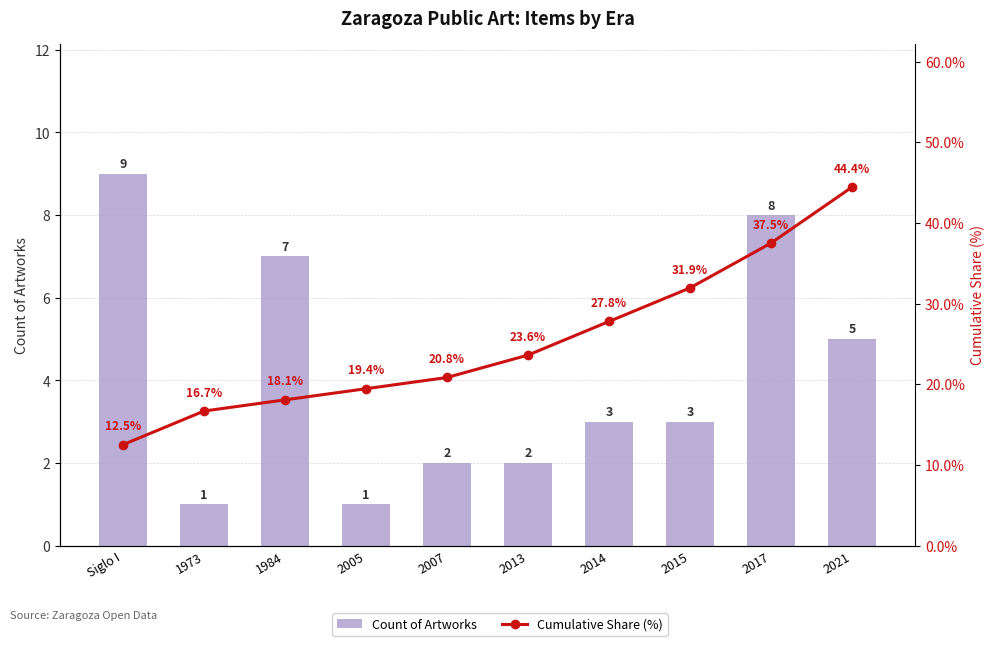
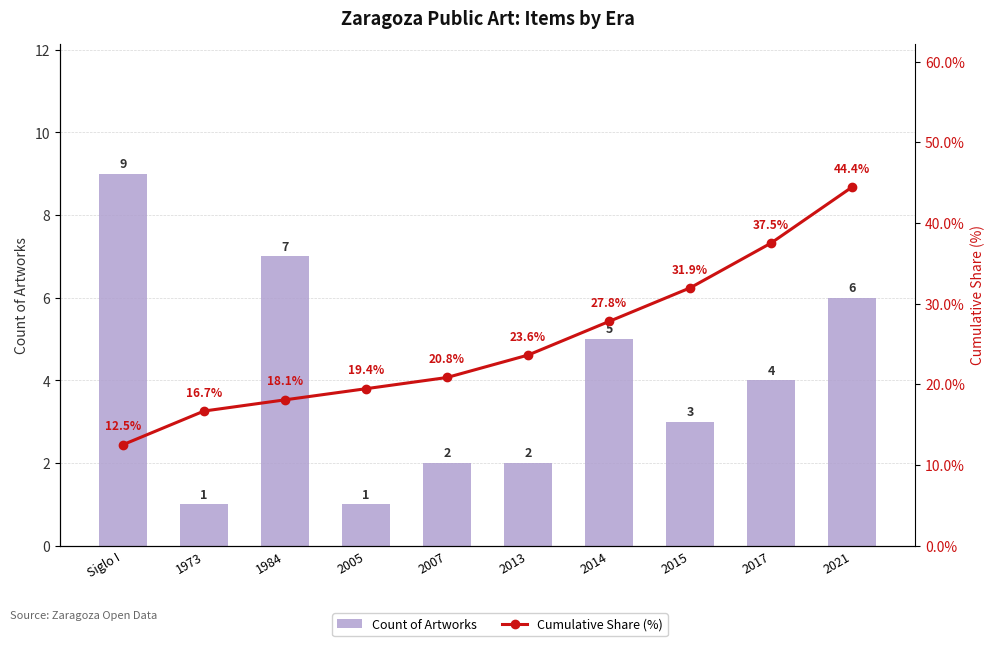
  {
    "Count of Artworks": {
      "Siglo I": "9",
      "1973": "1",
      "1984": "7",
      "2005": "1",
      "2007": "2",
      "2013": "2",
-     "2014": "3",
+     "2014": "5",
      "2015": "3",
-     "2017": "8",
-     "2021": "5"
+     "2017": "4",
+     "2021": "6"
    },
    "Cumulative Share (%)": {
      "Siglo I": "12.5%",
      "1973": "16.7%",
      "1984": "18.1%",
      "2005": "19.4%",
      "2007": "20.8%",
      "2013": "23.6%",
      "2014": "27.8%",
      "2015": "31.9%",
      "2017": "37.5%",
      "2021": "44.4%"
    }
  }
